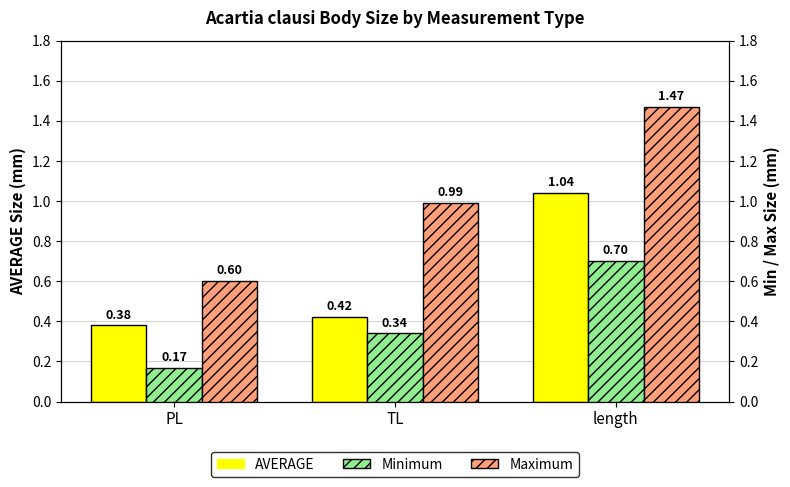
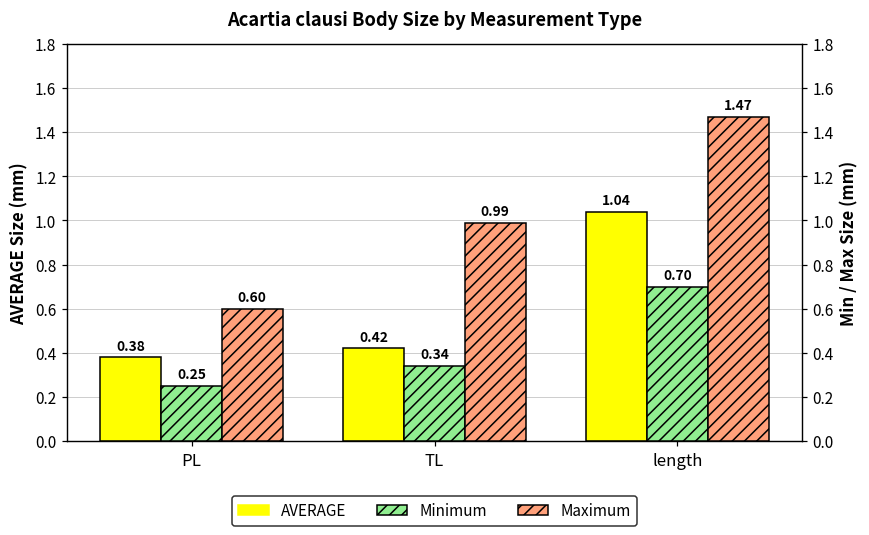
  {
    "AVERAGE": {
      "PL": 0.38,
      "TL": 0.42,
      "length": 1.04
    },
    "Minimum": {
-     "PL": 0.17,
+     "PL": 0.25,
      "TL": 0.34,
      "length": 0.70
    },
    "Maximum": {
      "PL": 0.60,
      "TL": 0.99,
      "length": 1.47
    }
  }
